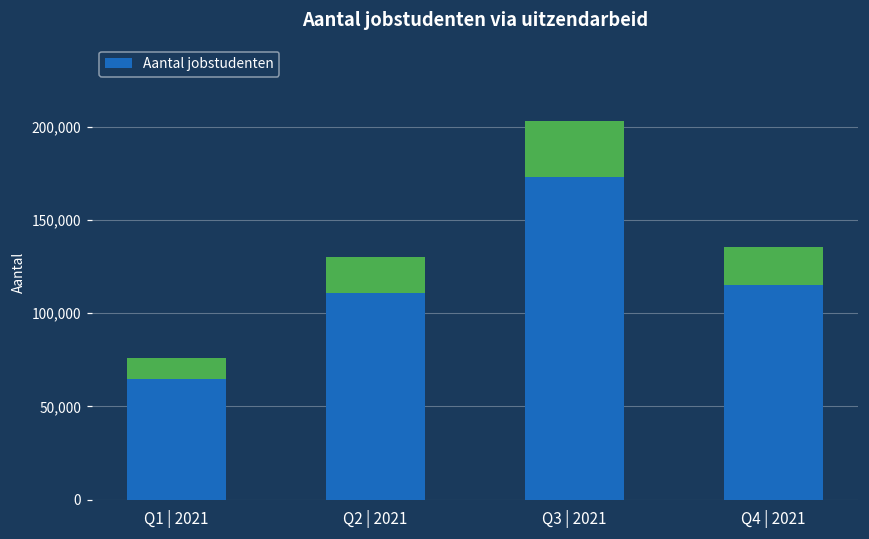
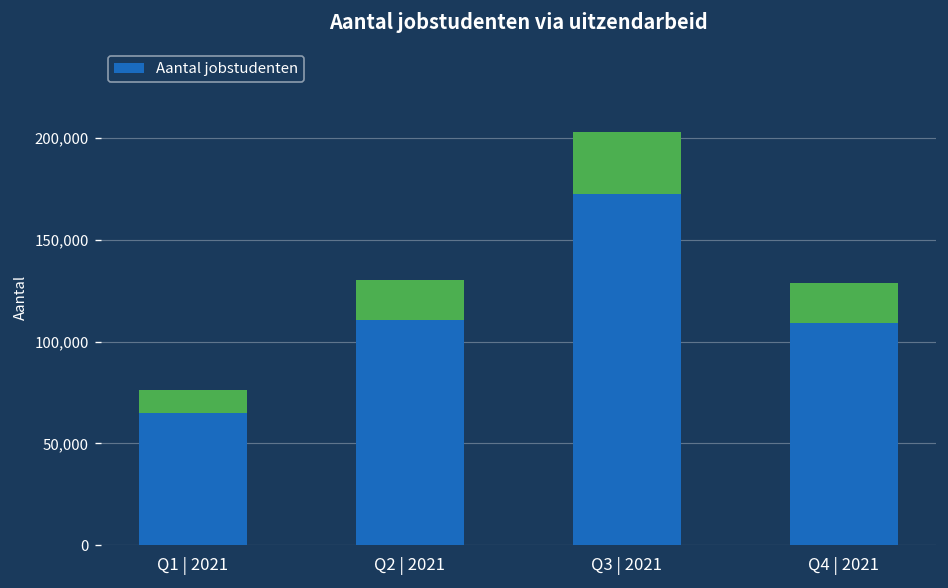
  {
    "Q1 | 2021": "76,000",
    "Q2 | 2021": "130,000",
    "Q3 | 2021": "203,000",
-   "Q4 | 2021": "135,000"
+   "Q4 | 2021": "129,000"
  }
